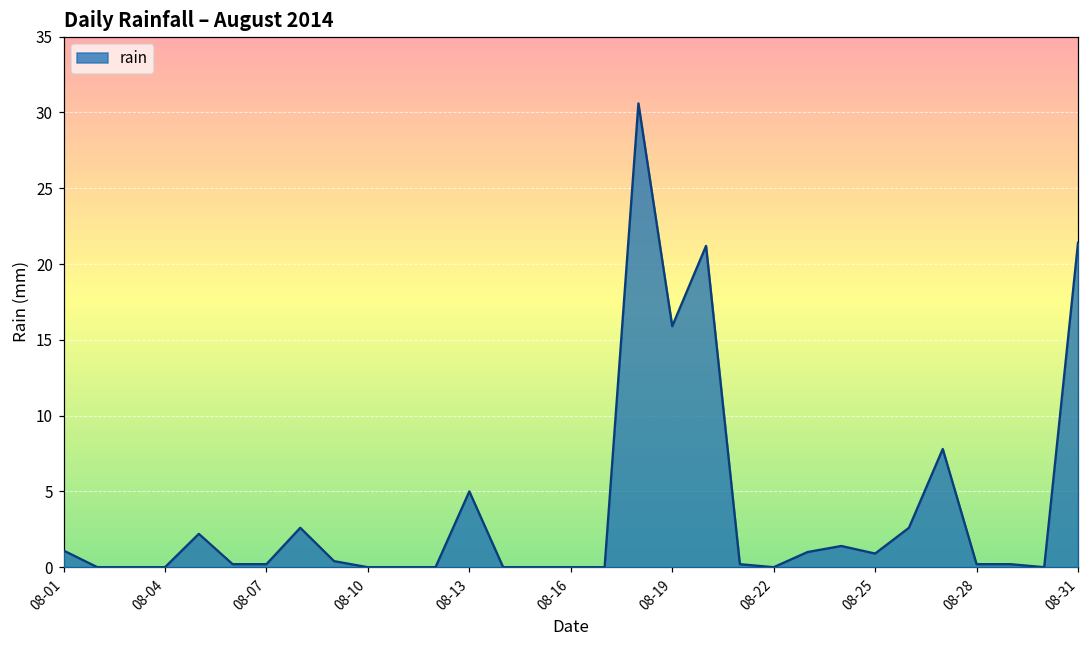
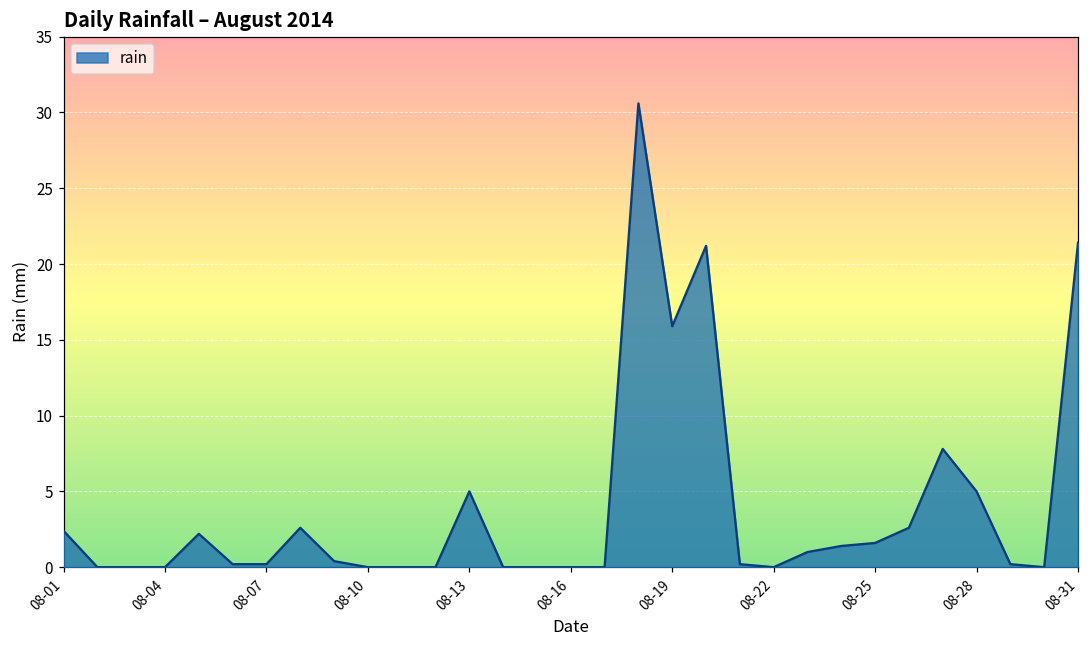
  {
-   "08-01": 1.1,
+   "08-01": 2.4,
    "08-04": 0.0,
    "08-07": 0.2,
    "08-10": 0.0,
    "08-13": 5.0,
    "08-16": 0.0,
    "08-19": 15.9,
    "08-22": 0.0,
-   "08-25": 0.9,
-   "08-28": 0.2,
+   "08-25": 1.6,
+   "08-28": 5.0,
    "08-31": 21.4
  }
